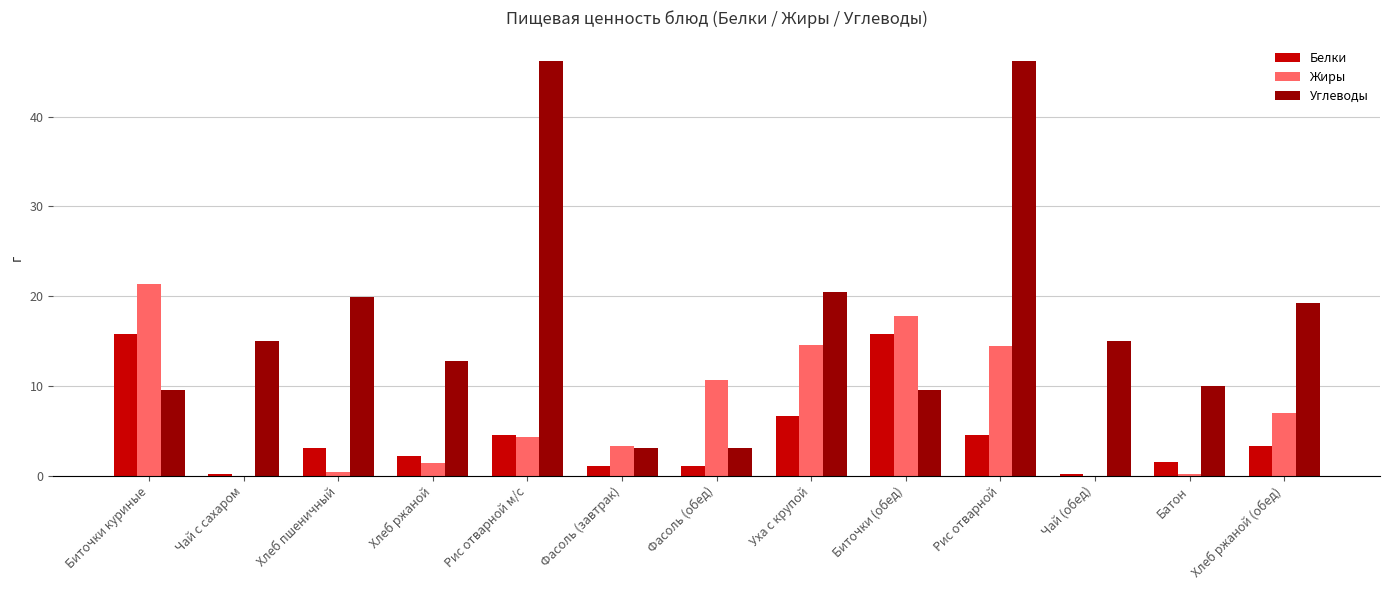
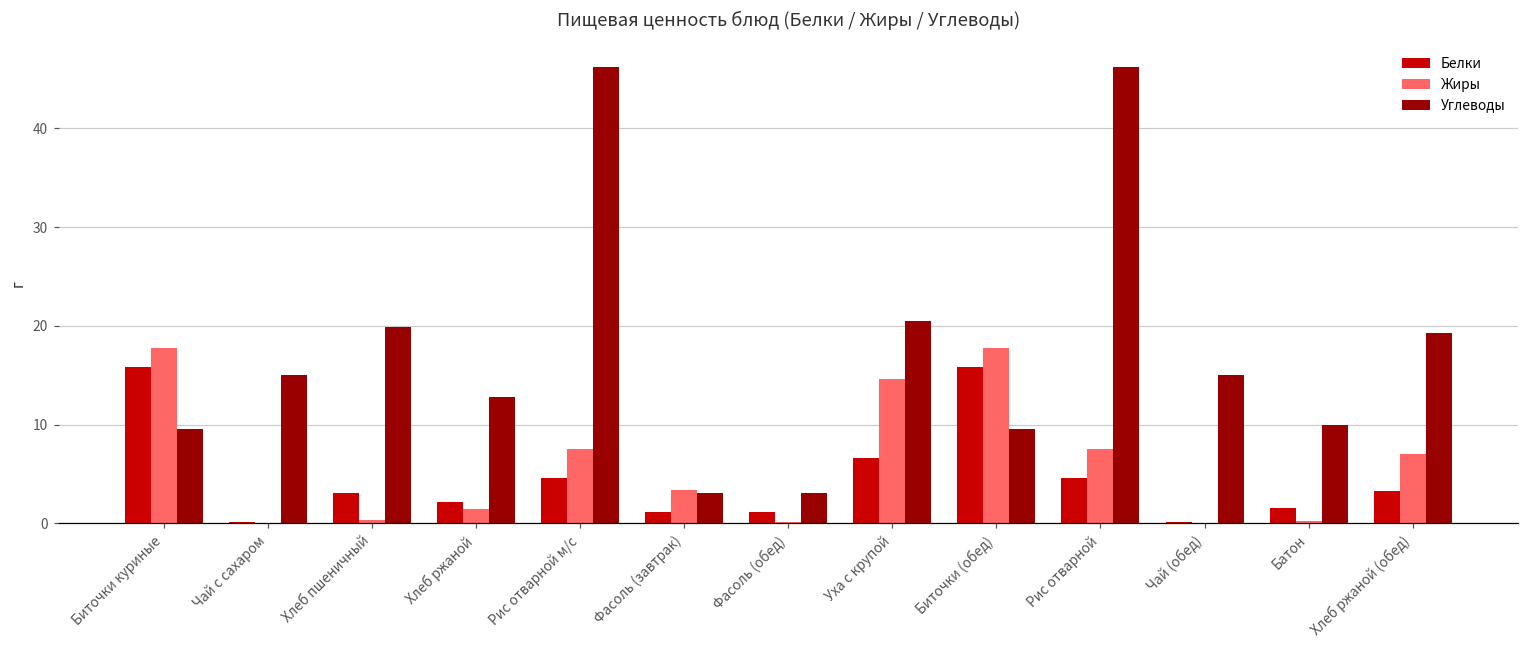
  {
    "Жиры": {
-     "Биточки куриные": 21,
+     "Биточки куриные": 18,
      "Чай с сахаром": 0,
      "Хлеб пшеничный": 0,
      "Хлеб ржаной": 1,
-     "Рис отварной м/с": 4,
+     "Рис отварной м/с": 8,
      "Фасоль (завтрак)": 3,
-     "Фасоль (обед)": 11,
+     "Фасоль (обед)": 0,
      "Уха с крупой": 15,
      "Биточки (обед)": 18,
-     "Рис отварной": 15,
+     "Рис отварной": 8,
      "Чай (обед)": 0,
      "Хлеб ржаной (обед)": 7
    }
  }
